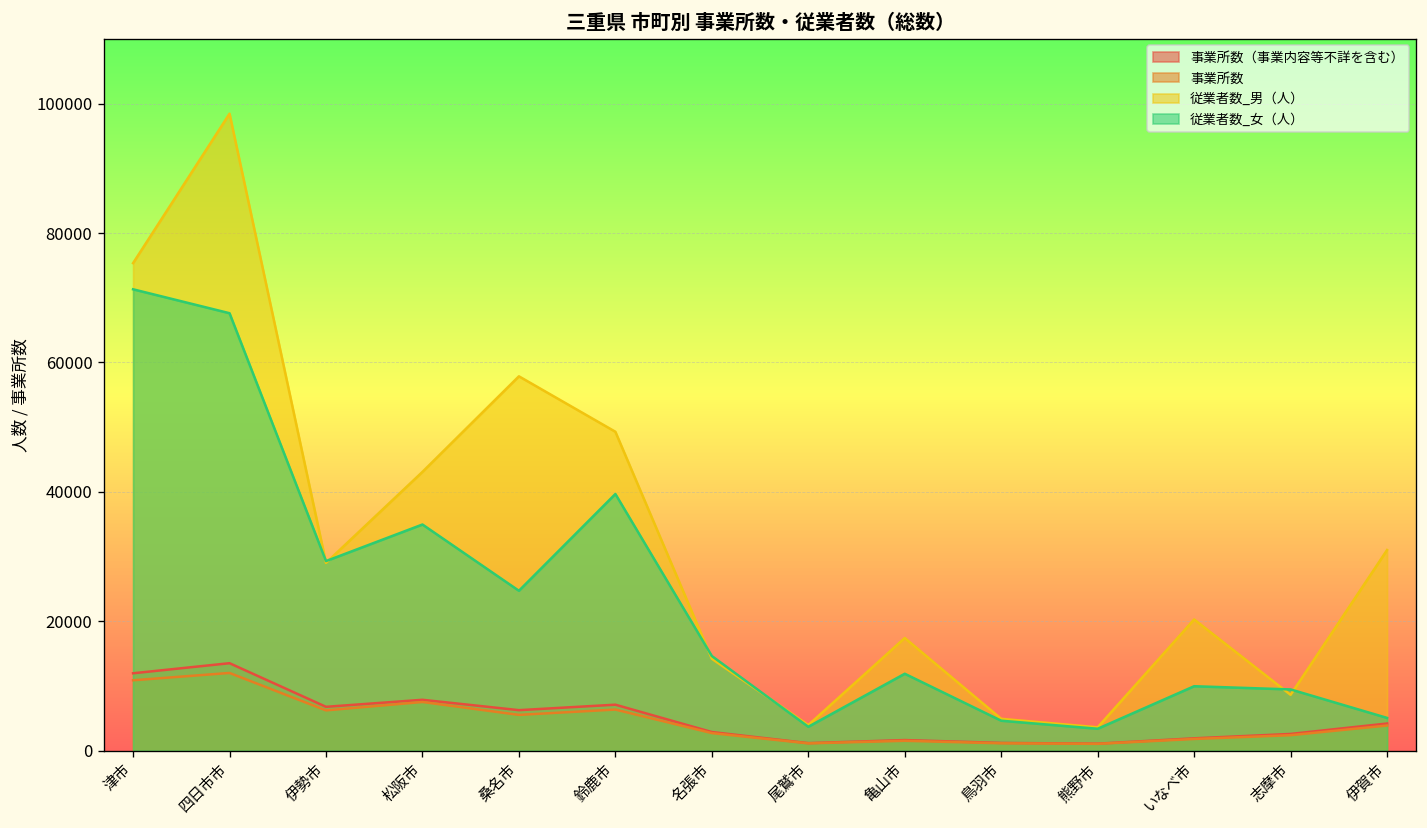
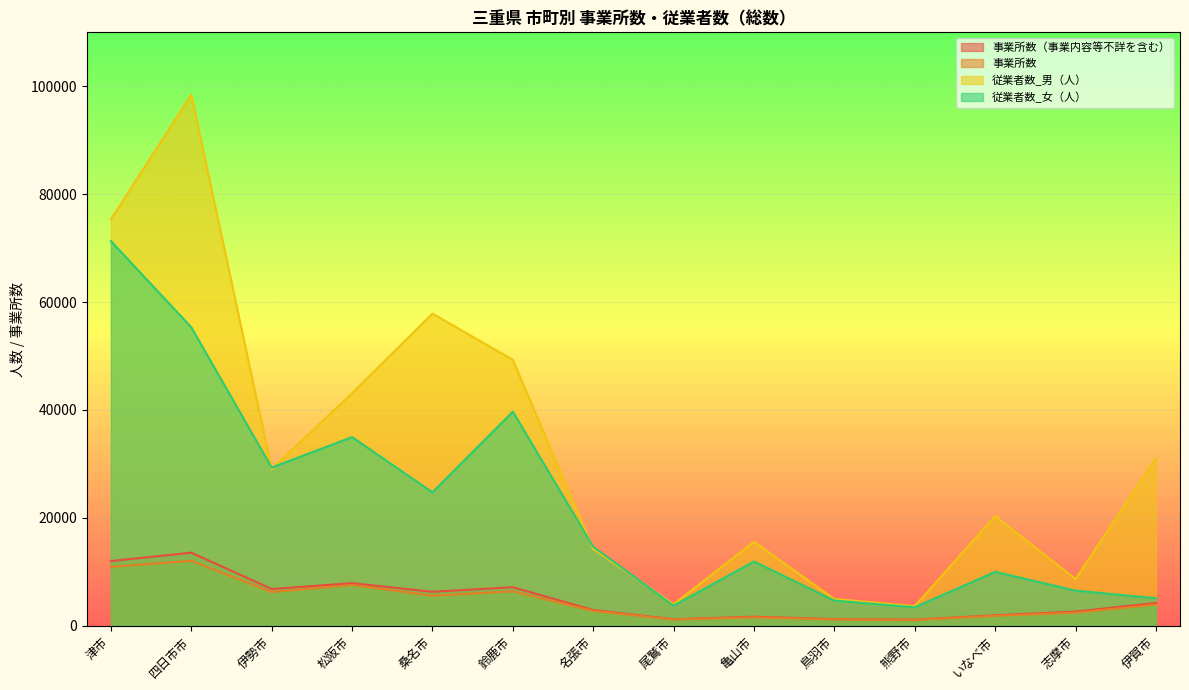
  {
    "従業者数_男（人）": {
      "津市": 75000,
      "四日市市": 98000,
      "松阪市": 43000,
      "桑名市": 58000,
      "鈴鹿市": 49000,
-     "亀山市": 17000,
+     "亀山市": 16000,
      "いなべ市": 20000,
      "志摩市": 9000,
      "伊賀市": 31000
    },
    "従業者数_女（人）": {
      "津市": 71000,
-     "四日市市": 68000,
+     "四日市市": 55000,
      "松阪市": 35000,
      "桑名市": 25000,
      "鈴鹿市": 40000,
      "亀山市": 12000,
      "いなべ市": 10000,
-     "志摩市": 9000,
+     "志摩市": 7000,
      "伊賀市": 5000
    }
  }
